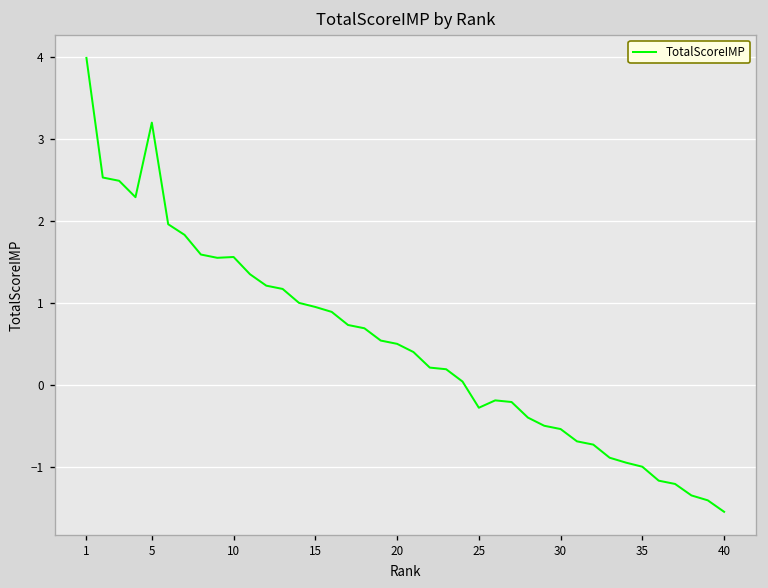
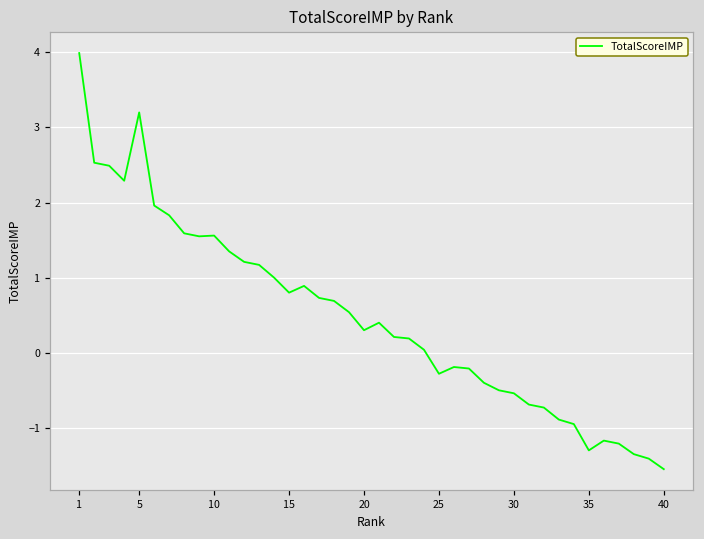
  {
    "1": 4.0,
    "5": 3.2,
    "10": 1.6,
-   "15": 1.0,
-   "20": 0.5,
+   "15": 0.8,
+   "20": 0.3,
    "25": -0.3,
    "30": -0.5,
-   "35": -1.0,
+   "35": -1.3,
    "40": -1.6
  }
